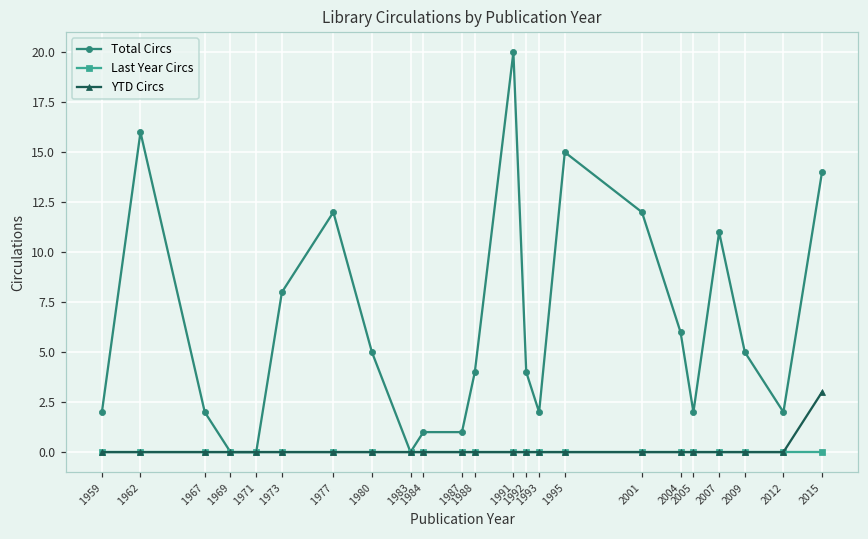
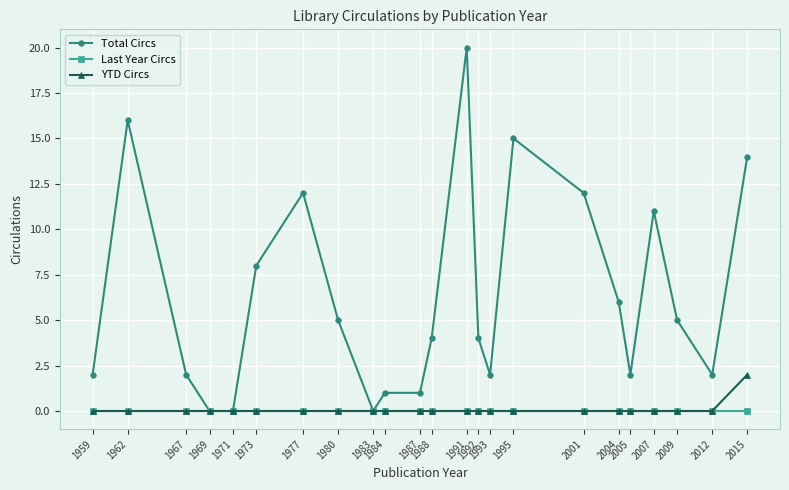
  {
    "YTD Circs": {
-     "2015": 3
+     "2015": 2
    }
  }
